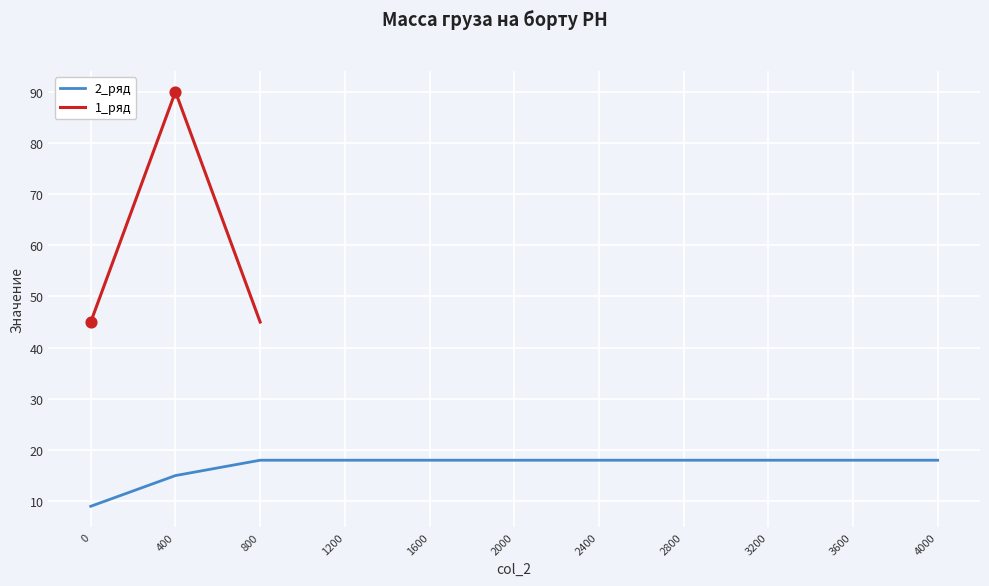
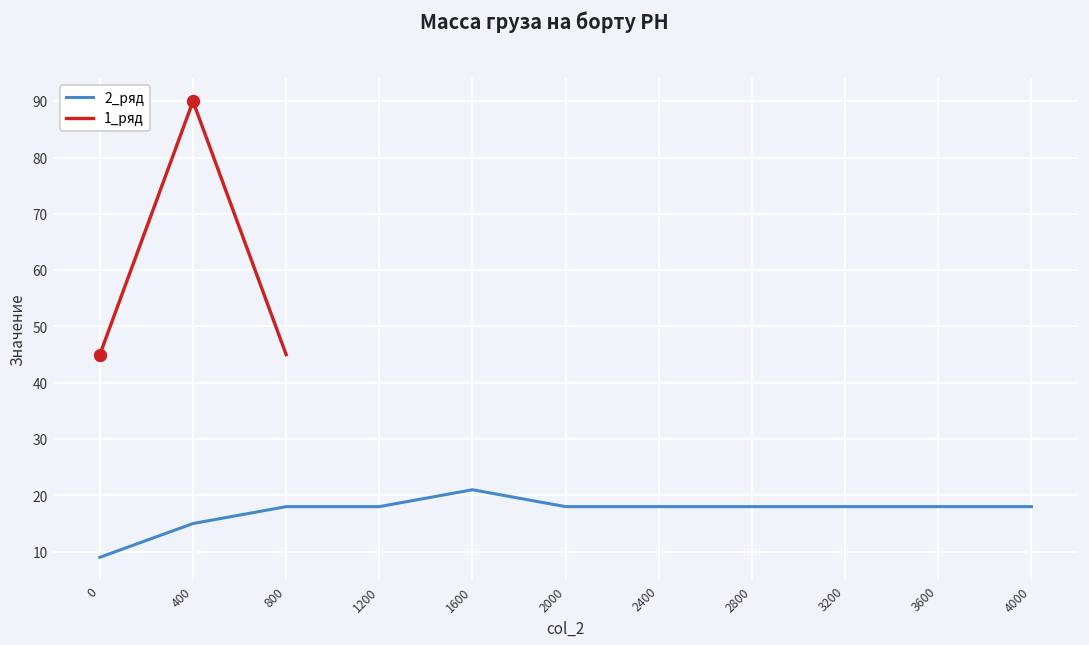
  {
    "2_ряд": {
      "0": 9,
      "400": 15,
      "800": 18,
      "1200": 18,
-     "1600": 18,
+     "1600": 21,
      "2000": 18,
      "2400": 18,
      "2800": 18,
      "3200": 18,
      "3600": 18,
      "4000": 18
    }
  }
